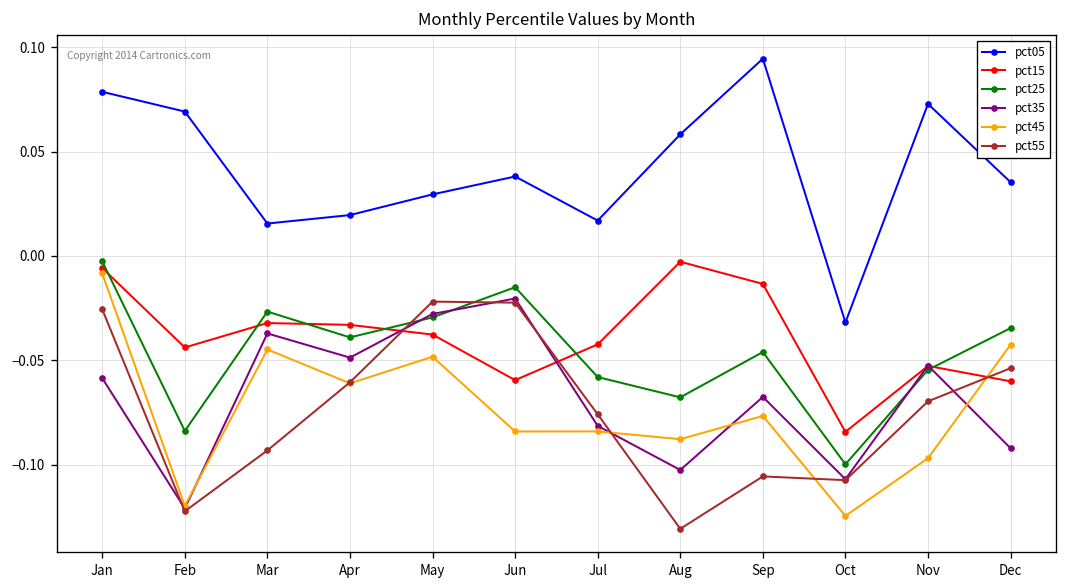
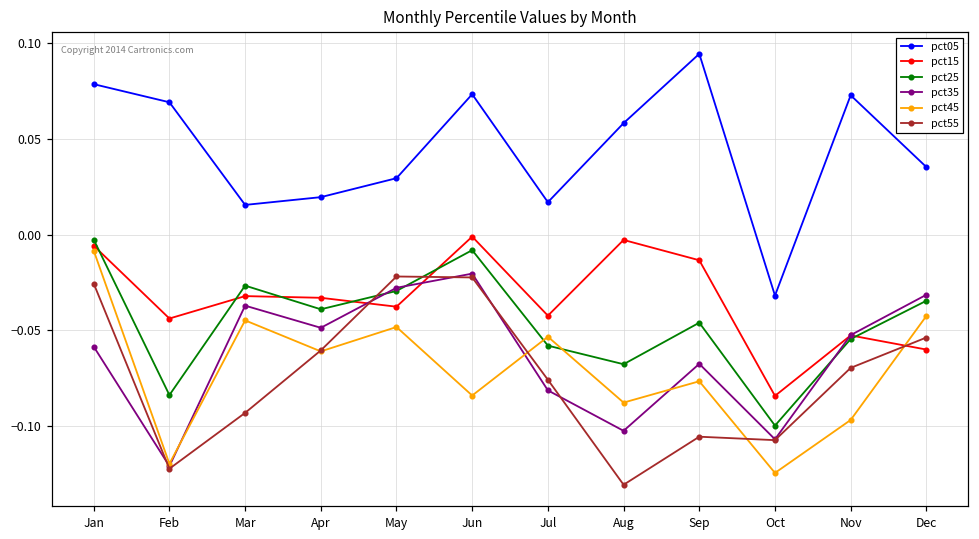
  {
    "pct05": {
      "Jan": 0.079,
      "Feb": 0.069,
      "Mar": 0.016,
      "Apr": 0.020,
      "May": 0.030,
-     "Jun": 0.038,
+     "Jun": 0.073,
      "Jul": 0.017,
      "Aug": 0.058,
      "Sep": 0.095,
      "Oct": -0.032,
      "Nov": 0.073,
      "Dec": 0.035
    },
    "pct15": {
      "Jan": -0.006,
      "Feb": -0.044,
      "Mar": -0.032,
      "Apr": -0.033,
      "May": -0.038,
-     "Jun": -0.060,
+     "Jun": -0.001,
      "Jul": -0.042,
      "Aug": -0.003,
      "Sep": -0.013,
      "Oct": -0.084,
      "Dec": -0.060
    },
    "pct25": {
      "Jan": -0.003,
      "Feb": -0.084,
      "Mar": -0.027,
      "Apr": -0.039,
      "May": -0.029,
-     "Jun": -0.015,
+     "Jun": -0.008,
      "Jul": -0.058,
      "Aug": -0.068,
      "Sep": -0.046,
      "Oct": -0.100,
      "Nov": -0.055,
      "Dec": -0.035
    },
    "pct35": {
      "Jan": -0.059,
      "Mar": -0.037,
      "Apr": -0.049,
      "May": -0.028,
      "Jun": -0.020,
      "Jul": -0.081,
      "Aug": -0.103,
      "Sep": -0.068,
-     "Dec": -0.092
+     "Dec": -0.031
    },
    "pct45": {
      "Jan": -0.008,
      "Mar": -0.045,
      "May": -0.048,
      "Jun": -0.084,
-     "Jul": -0.084,
+     "Jul": -0.053,
      "Aug": -0.088,
      "Sep": -0.077,
      "Oct": -0.125,
      "Nov": -0.097,
      "Dec": -0.043
    },
    "pct55": {
      "Jan": -0.026,
      "Mar": -0.093,
      "May": -0.022,
      "Jun": -0.022,
      "Jul": -0.076,
      "Aug": -0.131,
      "Sep": -0.106,
      "Nov": -0.070,
      "Dec": -0.054
    }
  }
